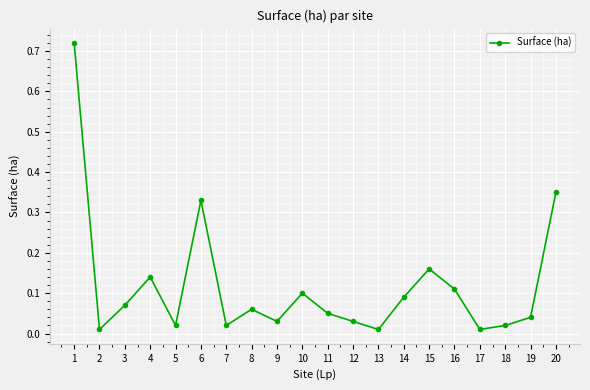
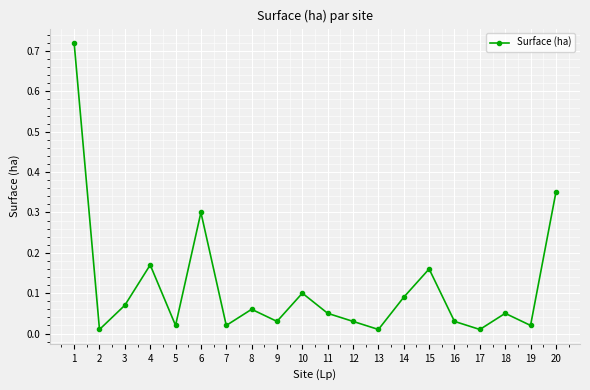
  {
    "1": 0.72,
    "2": 0.01,
    "3": 0.07,
-   "4": 0.14,
+   "4": 0.17,
    "5": 0.02,
-   "6": 0.33,
+   "6": 0.30,
    "7": 0.02,
    "8": 0.06,
    "9": 0.03,
    "10": 0.10,
    "11": 0.05,
    "12": 0.03,
    "13": 0.01,
    "14": 0.09,
    "15": 0.16,
-   "16": 0.11,
+   "16": 0.03,
    "17": 0.01,
-   "18": 0.02,
-   "19": 0.04,
+   "18": 0.05,
+   "19": 0.02,
    "20": 0.35
  }
